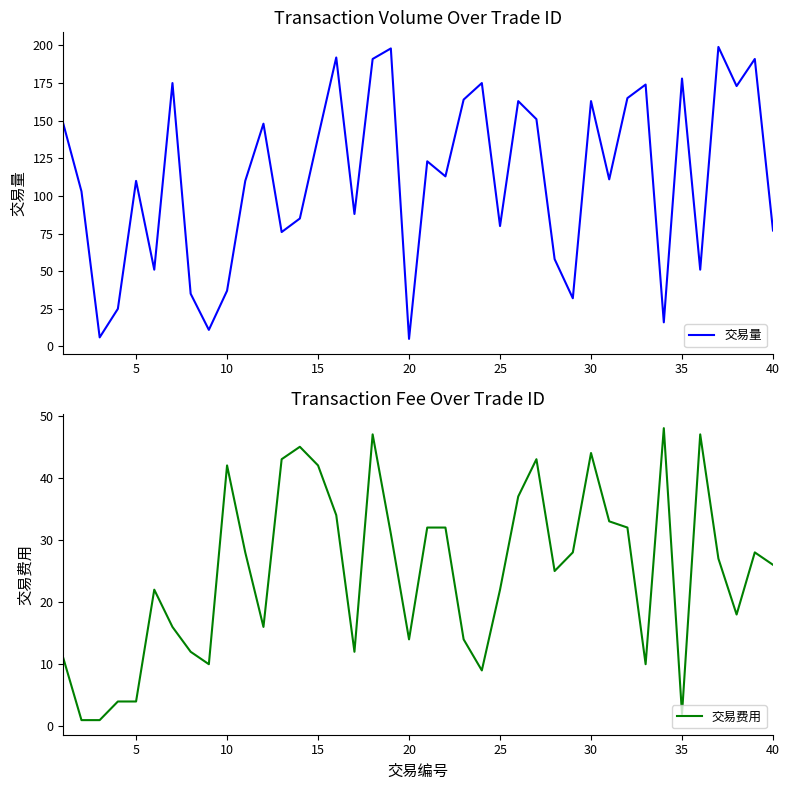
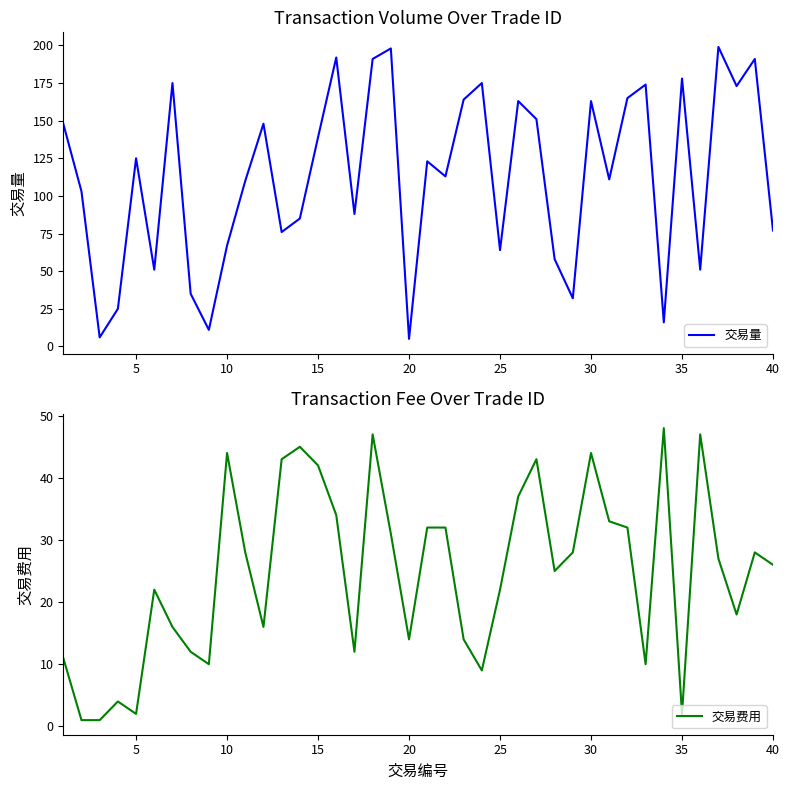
  {
    "Transaction Volume Over Trade ID": {
-     "5": 110,
-     "10": 37,
+     "5": 125,
+     "10": 67,
      "15": 139,
      "20": 5,
-     "25": 80,
+     "25": 64,
      "30": 163,
      "35": 178,
      "40": 77
    },
    "Transaction Fee Over Trade ID": {
-     "5": 4,
-     "10": 42,
+     "5": 2,
+     "10": 44,
      "15": 42,
      "20": 14,
      "25": 22,
      "30": 44,
      "40": 26
    }
  }
